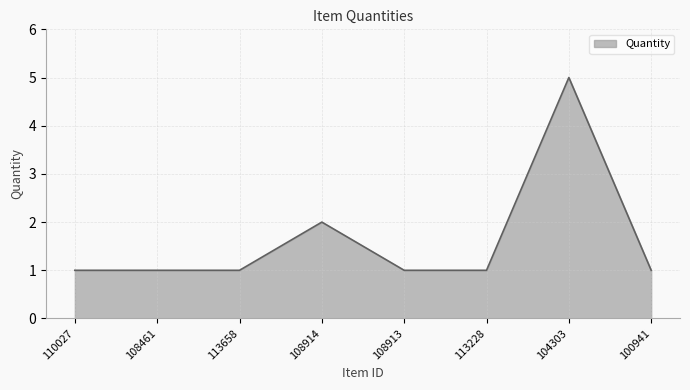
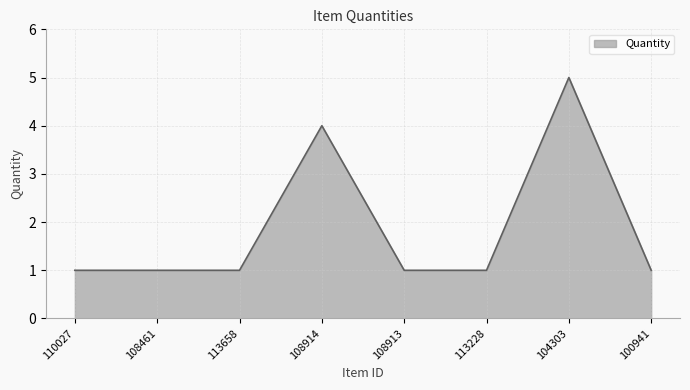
  {
    "110027": 1,
    "108461": 1,
    "113658": 1,
-   "108914": 2,
+   "108914": 4,
    "108913": 1,
    "113228": 1,
    "104303": 5,
    "100941": 1
  }
